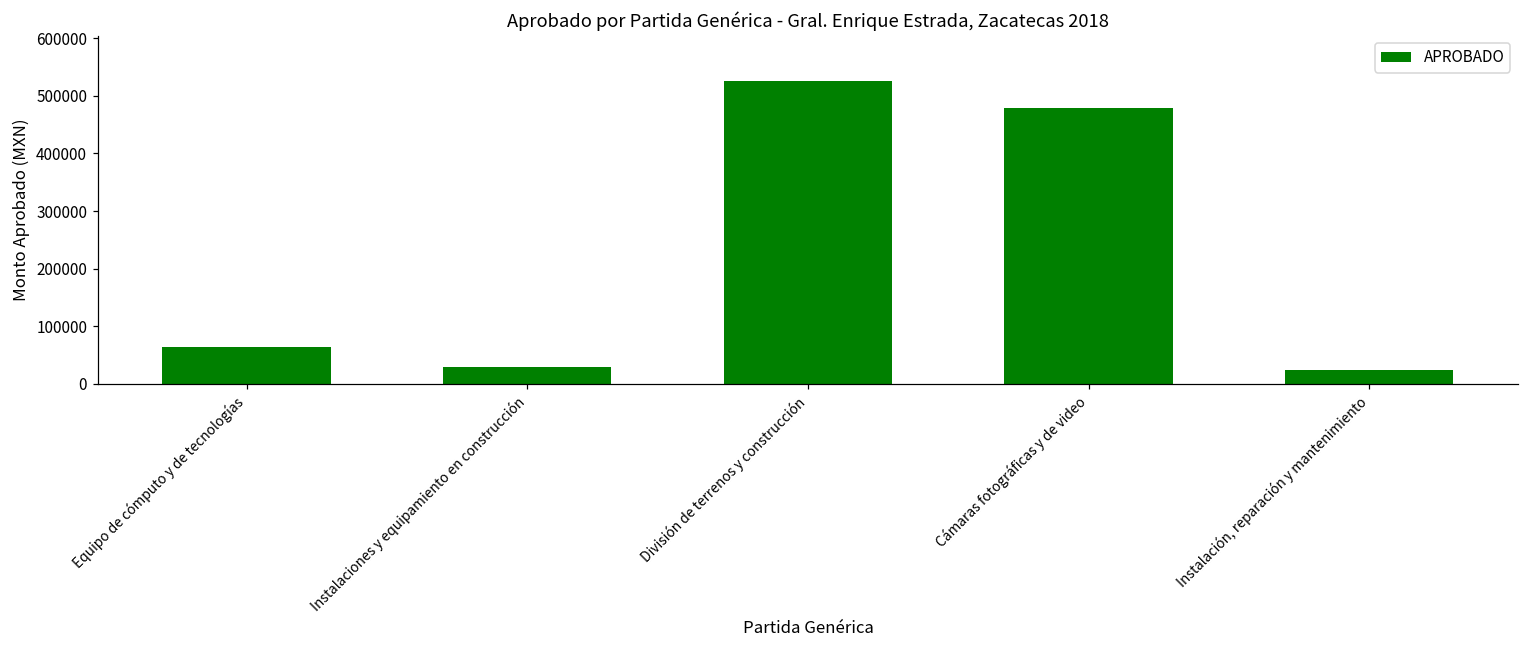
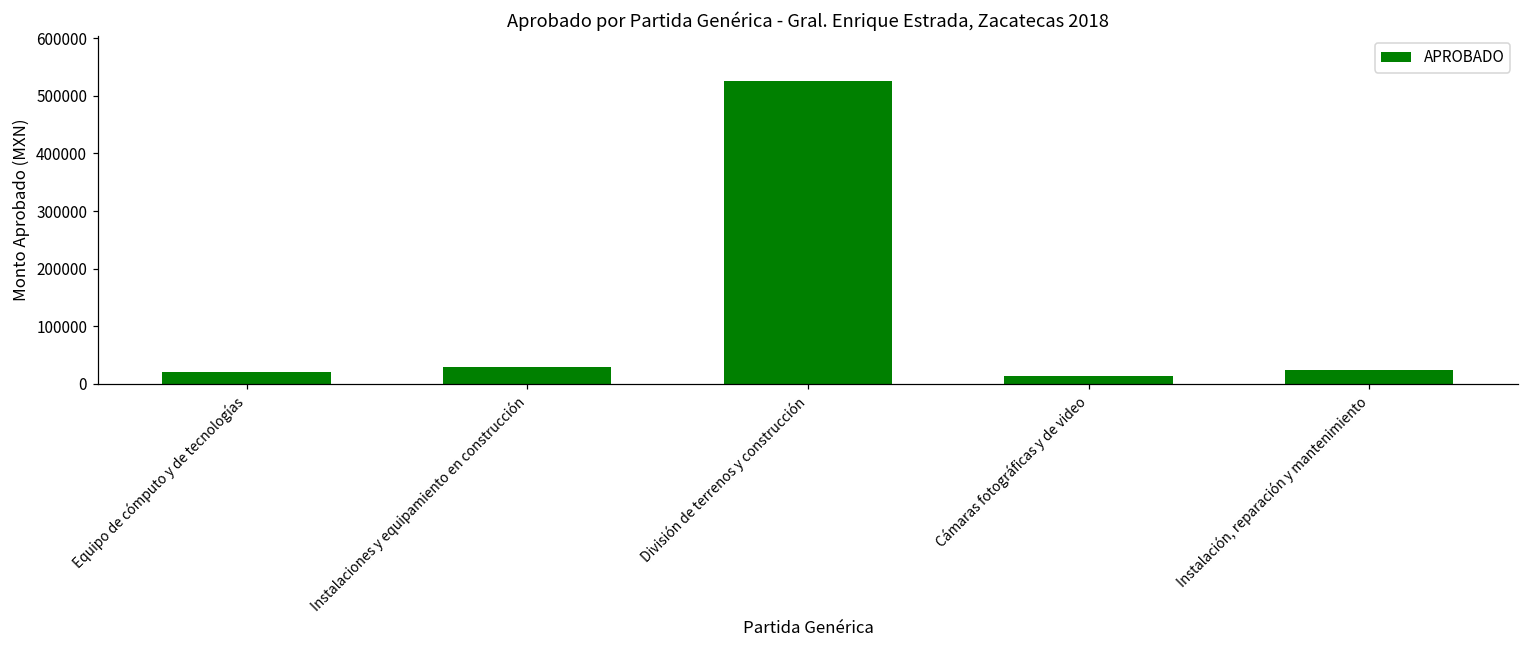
  {
-   "Equipo de cómputo y de tecnologías": 60000,
+   "Equipo de cómputo y de tecnologías": 20000,
    "Instalaciones y equipamiento en construcción": 30000,
    "División de terrenos y construcción": 530000,
-   "Cámaras fotográficas y de video": 480000,
+   "Cámaras fotográficas y de video": 10000,
    "Instalación, reparación y mantenimiento": 20000
  }
